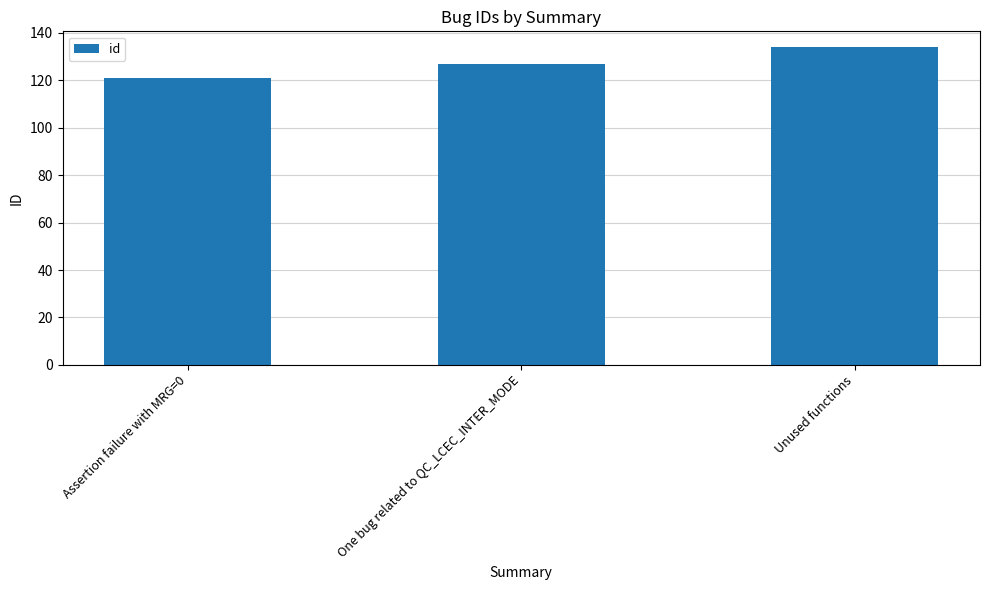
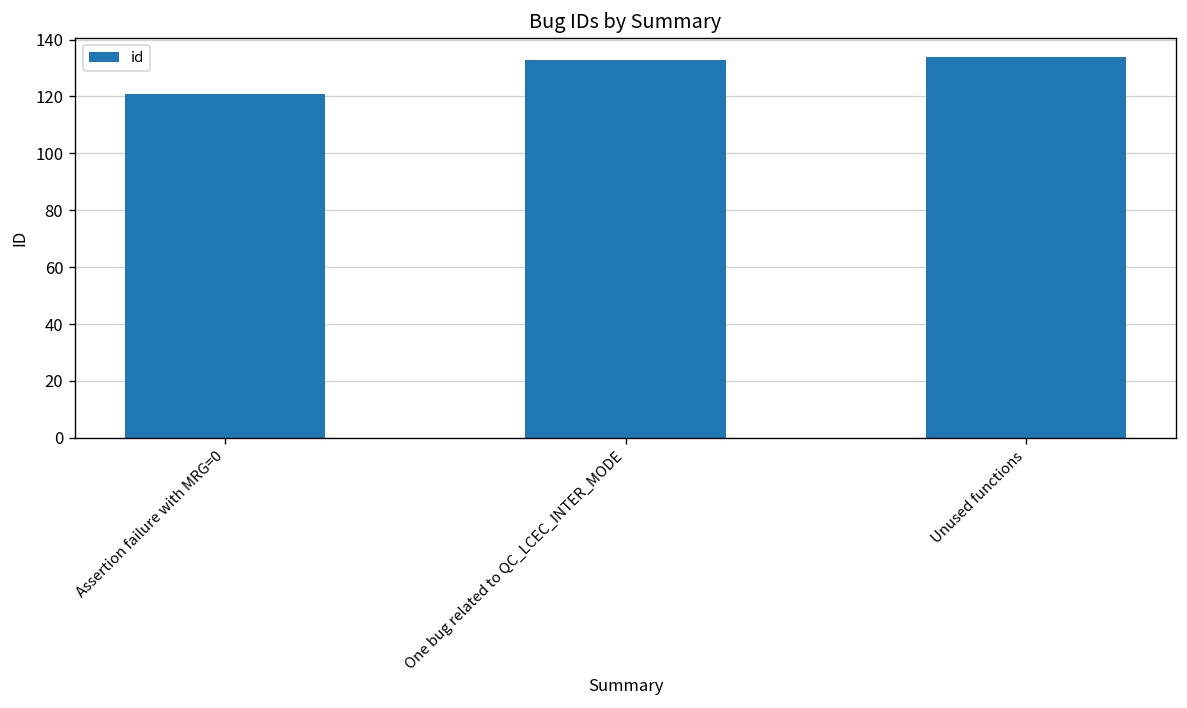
  {
    "Assertion failure with MRG=0": 121,
-   "One bug related to QC_LCEC_INTER_MODE": 127,
+   "One bug related to QC_LCEC_INTER_MODE": 133,
    "Unused functions": 134
  }
